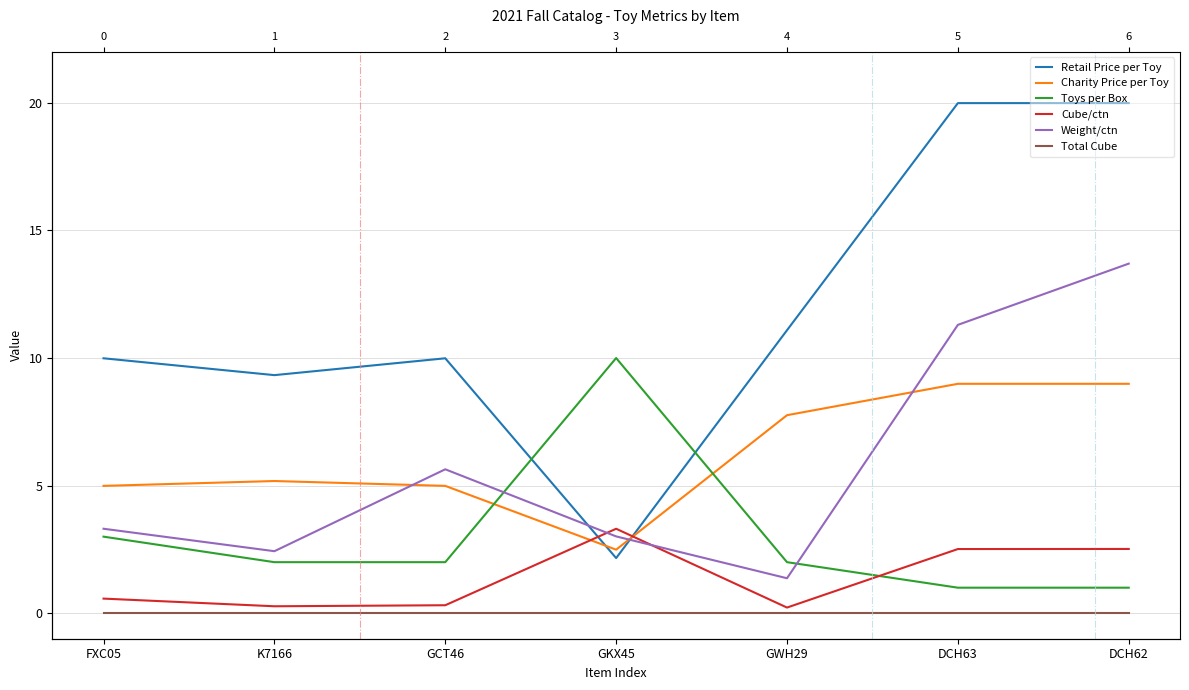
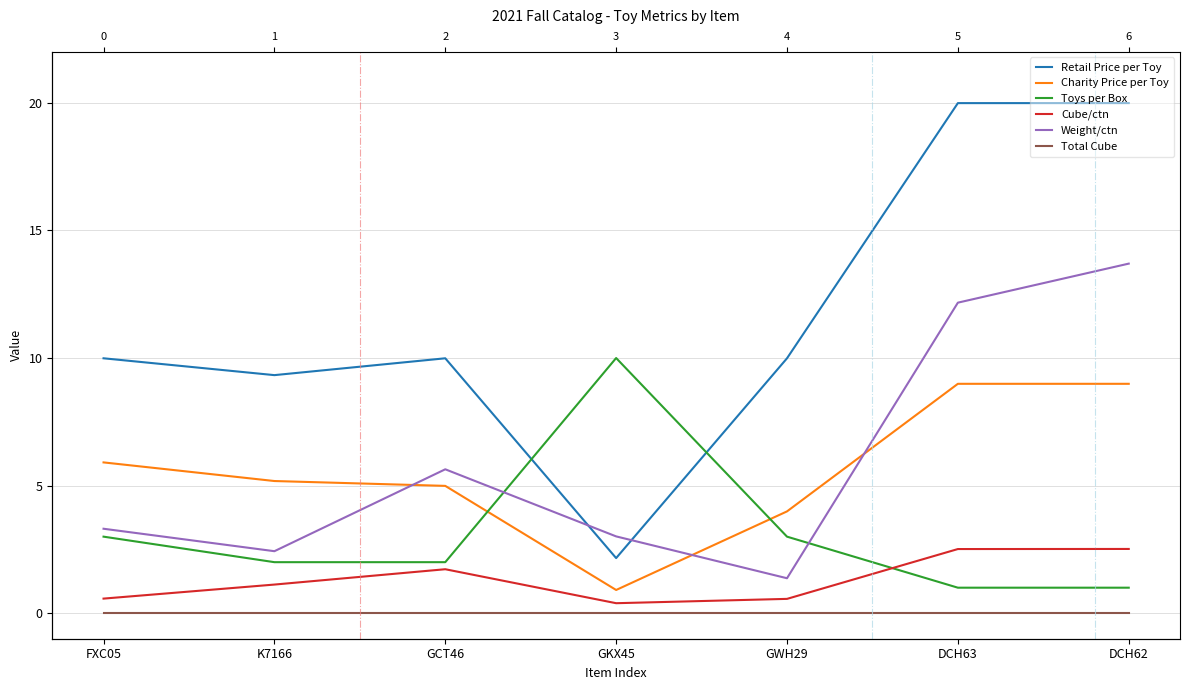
  {
    "Retail Price per Toy": {
      "FXC05": 10.0,
      "K7166": 9.3,
      "GCT46": 10.0,
      "GKX45": 2.2,
-     "GWH29": 11.1,
+     "GWH29": 10.0,
      "DCH63": 20.0
    },
    "Charity Price per Toy": {
-     "FXC05": 5.0,
+     "FXC05": 5.9,
      "K7166": 5.2,
      "GCT46": 5.0,
-     "GKX45": 2.5,
-     "GWH29": 7.8,
+     "GKX45": 0.9,
+     "GWH29": 4.0,
      "DCH63": 9.0,
      "DCH62": 9.0
    },
    "Toys per Box": {
      "FXC05": 3,
      "K7166": 2,
      "GCT46": 2,
      "GKX45": 10,
-     "GWH29": 2,
+     "GWH29": 3,
      "DCH63": 1,
      "DCH62": 1
    },
    "Cube/ctn": {
      "FXC05": 0.6,
-     "K7166": 0.3,
-     "GCT46": 0.3,
-     "GKX45": 3.3,
-     "GWH29": 0.2,
+     "K7166": 1.1,
+     "GCT46": 1.7,
+     "GKX45": 0.4,
+     "GWH29": 0.6,
      "DCH63": 2.5,
      "DCH62": 2.5
    },
    "Weight/ctn": {
      "FXC05": 3.3,
      "K7166": 2.4,
      "GCT46": 5.6,
      "GKX45": 3.0,
      "GWH29": 1.4,
-     "DCH63": 11.3,
+     "DCH63": 12.2,
      "DCH62": 13.7
    },
    "Total Cube": {
      "FXC05": 0.0,
      "K7166": 0.0,
      "GCT46": 0.0,
      "GKX45": 0.0,
      "GWH29": 0.0,
      "DCH63": 0.0,
      "DCH62": 0.0
    }
  }
